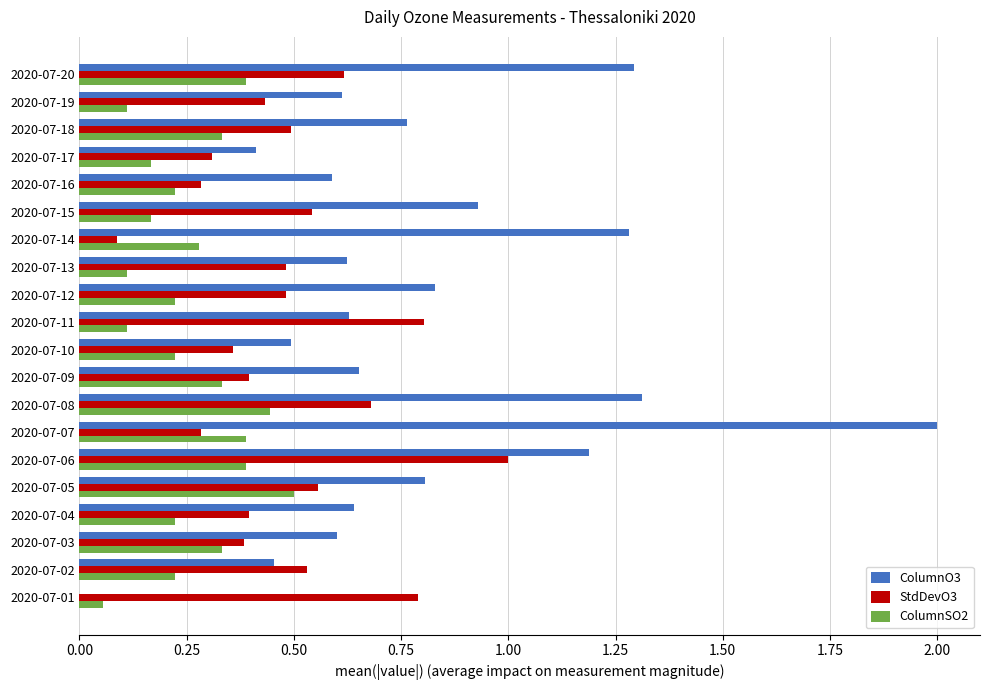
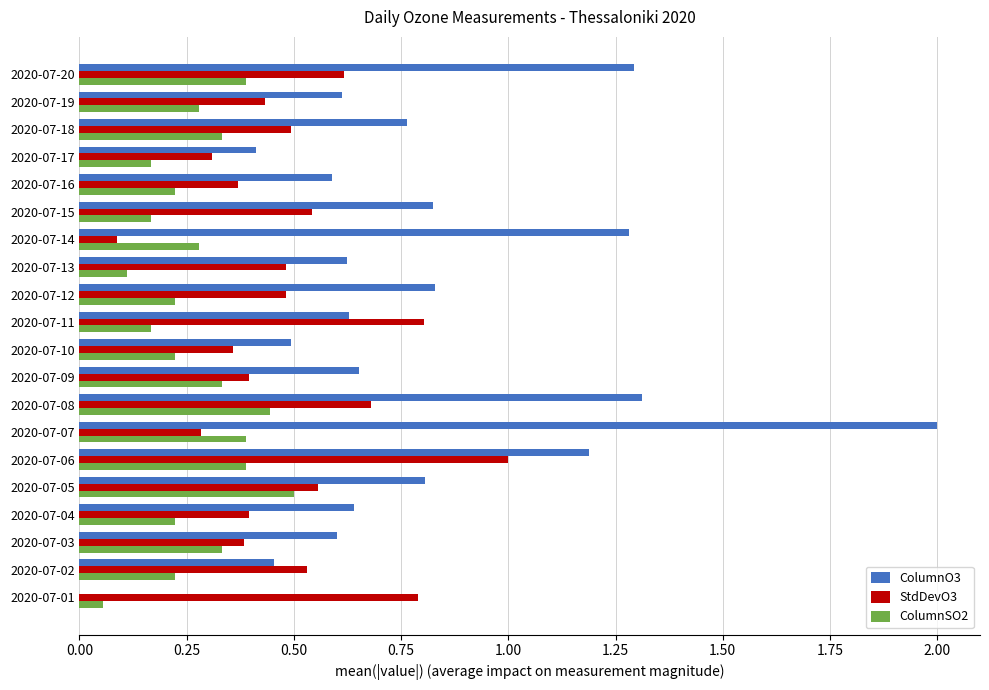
  {
    "ColumnO3": {
      "2020-07-20": 1.29,
      "2020-07-19": 0.61,
      "2020-07-18": 0.76,
      "2020-07-17": 0.41,
      "2020-07-16": 0.59,
-     "2020-07-15": 0.93,
+     "2020-07-15": 0.82,
      "2020-07-14": 1.28,
      "2020-07-13": 0.62,
      "2020-07-12": 0.83,
      "2020-07-11": 0.63,
      "2020-07-10": 0.49,
      "2020-07-09": 0.65,
      "2020-07-08": 1.31,
      "2020-07-07": 2.00,
      "2020-07-06": 1.19,
      "2020-07-05": 0.81,
      "2020-07-04": 0.64,
      "2020-07-03": 0.60,
      "2020-07-02": 0.45,
      "2020-07-01": 0.00
    },
    "StdDevO3": {
      "2020-07-20": 0.62,
      "2020-07-19": 0.43,
      "2020-07-18": 0.49,
      "2020-07-17": 0.31,
-     "2020-07-16": 0.28,
+     "2020-07-16": 0.37,
      "2020-07-15": 0.54,
      "2020-07-14": 0.09,
      "2020-07-13": 0.48,
      "2020-07-12": 0.48,
      "2020-07-11": 0.80,
      "2020-07-10": 0.36,
      "2020-07-09": 0.40,
      "2020-07-08": 0.68,
      "2020-07-07": 0.28,
      "2020-07-06": 1.00,
      "2020-07-05": 0.56,
      "2020-07-04": 0.40,
      "2020-07-03": 0.38,
      "2020-07-02": 0.53,
      "2020-07-01": 0.79
    },
    "ColumnSO2": {
      "2020-07-20": 0.39,
-     "2020-07-19": 0.11,
+     "2020-07-19": 0.28,
      "2020-07-18": 0.33,
      "2020-07-17": 0.17,
      "2020-07-16": 0.22,
      "2020-07-15": 0.17,
      "2020-07-14": 0.28,
      "2020-07-13": 0.11,
      "2020-07-12": 0.22,
-     "2020-07-11": 0.11,
+     "2020-07-11": 0.17,
      "2020-07-10": 0.22,
      "2020-07-09": 0.33,
      "2020-07-08": 0.44,
      "2020-07-07": 0.39,
      "2020-07-06": 0.39,
      "2020-07-05": 0.50,
      "2020-07-04": 0.22,
      "2020-07-03": 0.33,
      "2020-07-02": 0.22,
      "2020-07-01": 0.06
    }
  }
